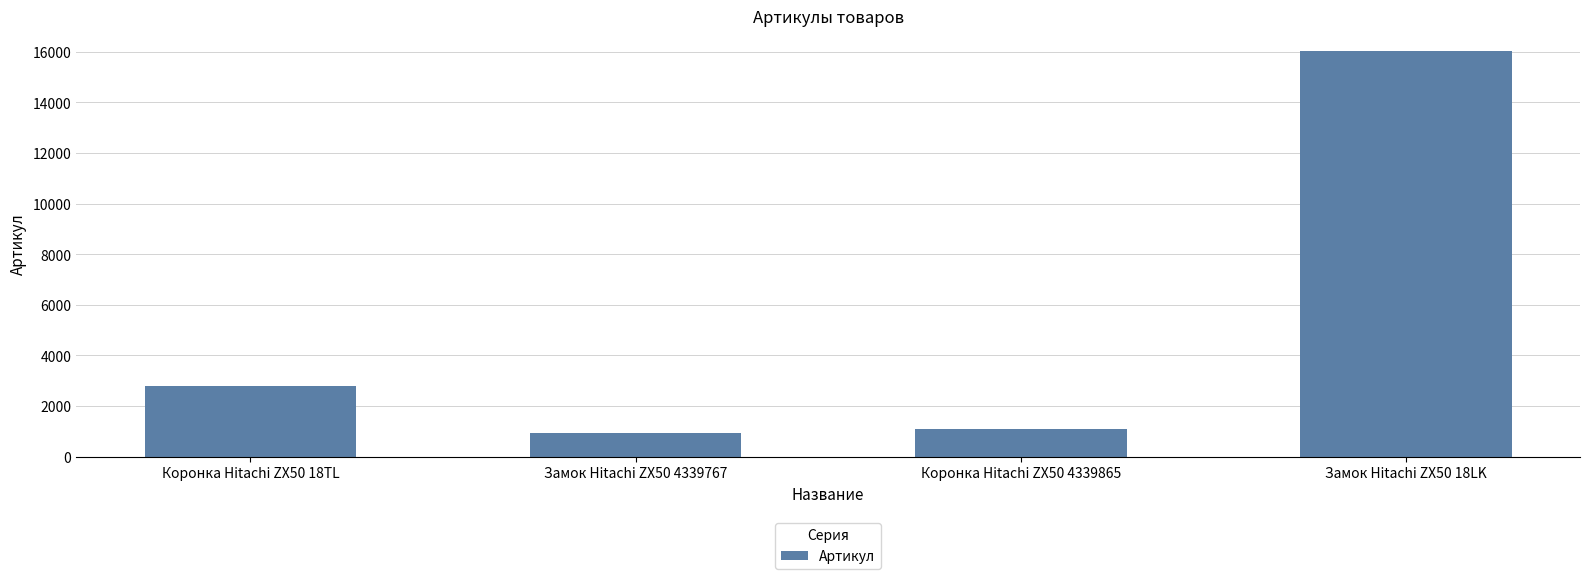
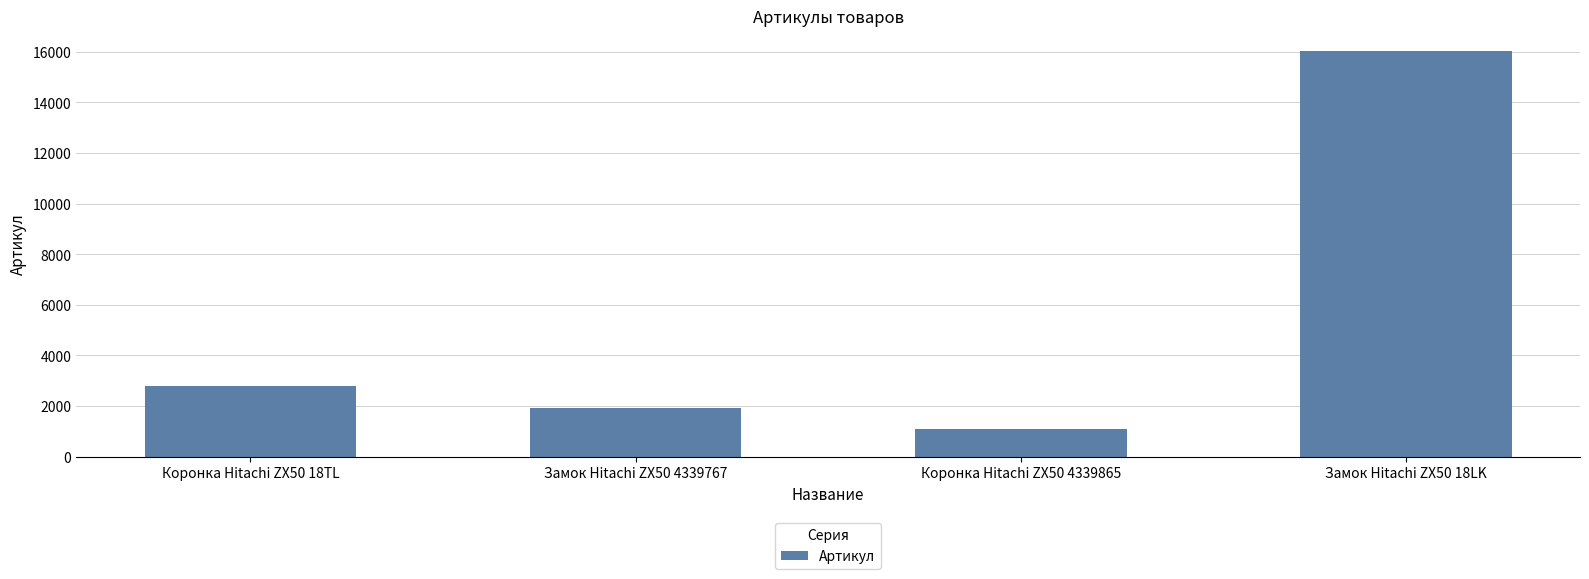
  {
    "Коронка Hitachi ZX50 18TL": 2800,
-   "Замок Hitachi ZX50 4339767": 900,
+   "Замок Hitachi ZX50 4339767": 1900,
    "Коронка Hitachi ZX50 4339865": 1100,
    "Замок Hitachi ZX50 18LK": 16000
  }
